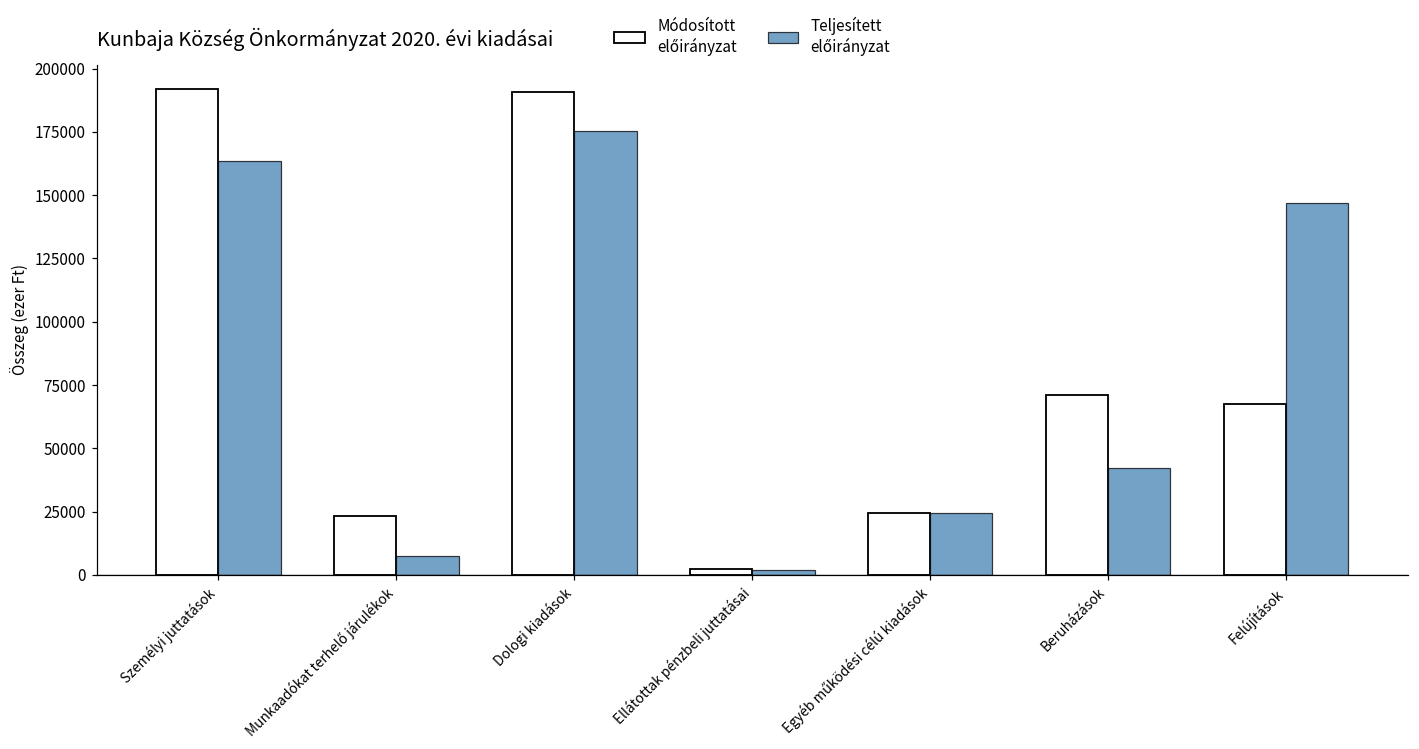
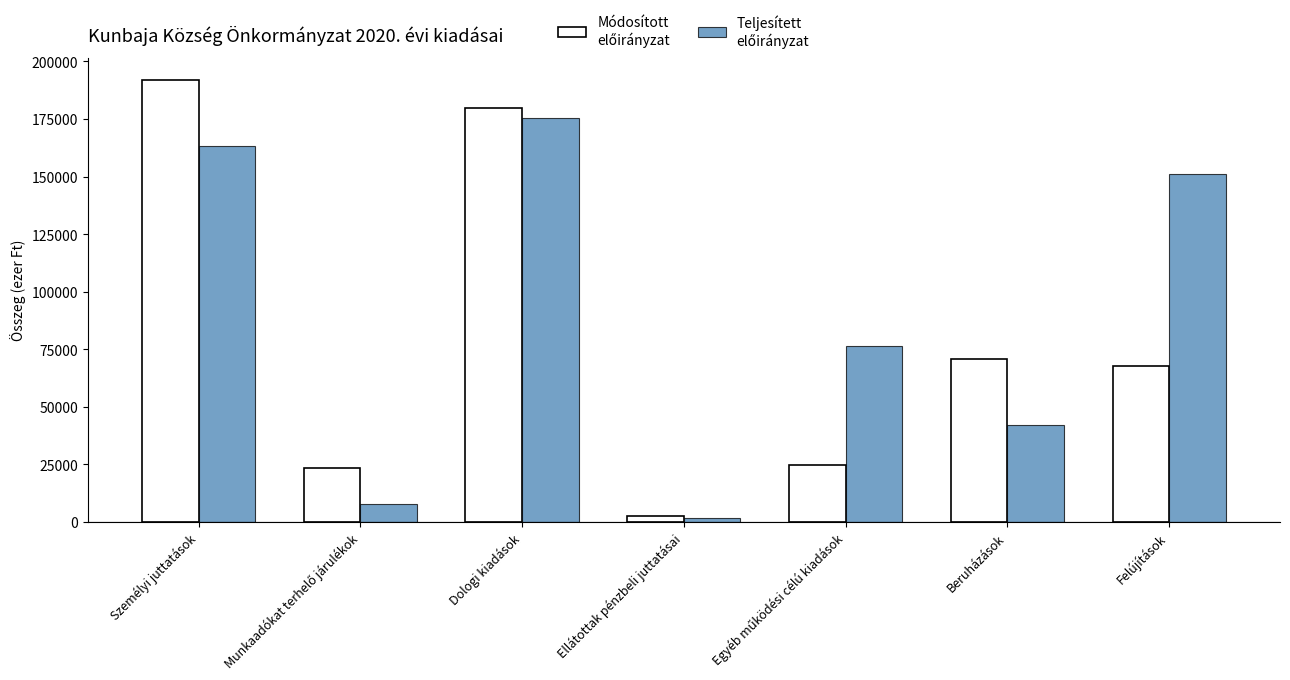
  {
    "Módosított előirányzat": {
      "Személyi juttatások": 192000,
      "Munkaadókat terhelő járulékok": 23000,
-     "Dologi kiadások": 191000,
+     "Dologi kiadások": 180000,
      "Ellátottak pénzbeli juttatásai": 2000,
      "Egyéb működési célú kiadások": 25000,
      "Beruházások": 71000,
      "Felújítások": 68000
    },
    "Teljesített előirányzat": {
      "Személyi juttatások": 163000,
      "Munkaadókat terhelő járulékok": 8000,
      "Dologi kiadások": 176000,
      "Ellátottak pénzbeli juttatásai": 2000,
-     "Egyéb működési célú kiadások": 25000,
+     "Egyéb működési célú kiadások": 76000,
      "Beruházások": 42000,
-     "Felújítások": 147000
+     "Felújítások": 151000
    }
  }
